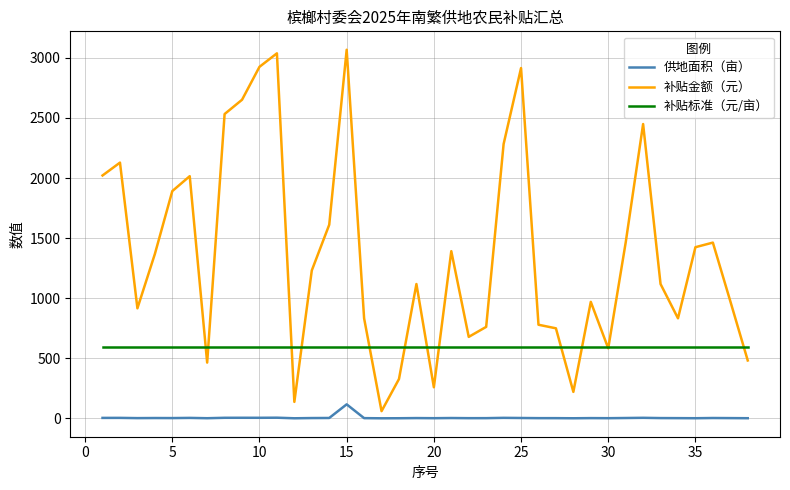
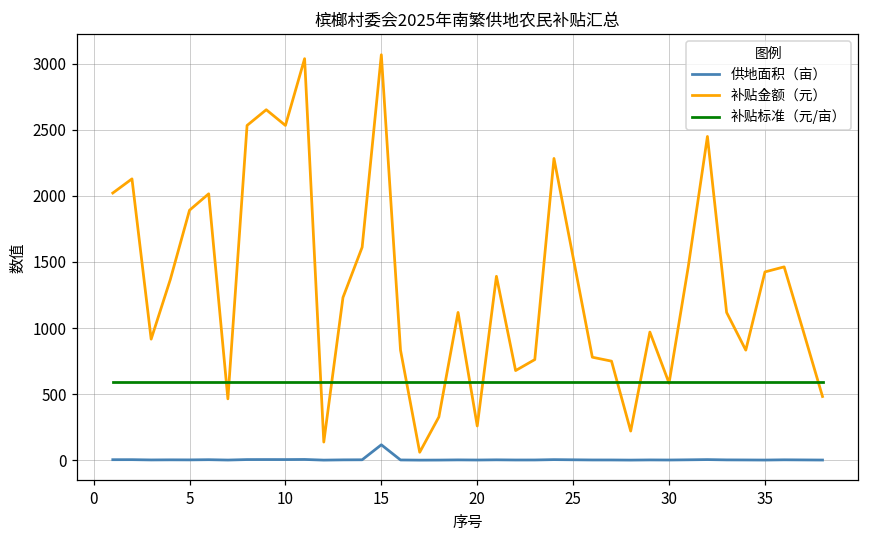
  {
    "供地面积（亩）": {
      "5": 0,
      "10": 0,
      "15": 120,
      "20": 0,
      "25": 0,
      "30": 0,
      "35": 0
    },
    "补贴金额（元）": {
      "5": 1890,
-     "10": 2930,
+     "10": 2530,
      "15": 3070,
      "20": 260,
-     "25": 2920,
+     "25": 1530,
      "35": 1420
    },
    "补贴标准（元/亩）": {
      "5": 590,
      "10": 590,
      "15": 590,
      "20": 590,
      "25": 590,
      "35": 590
    }
  }
